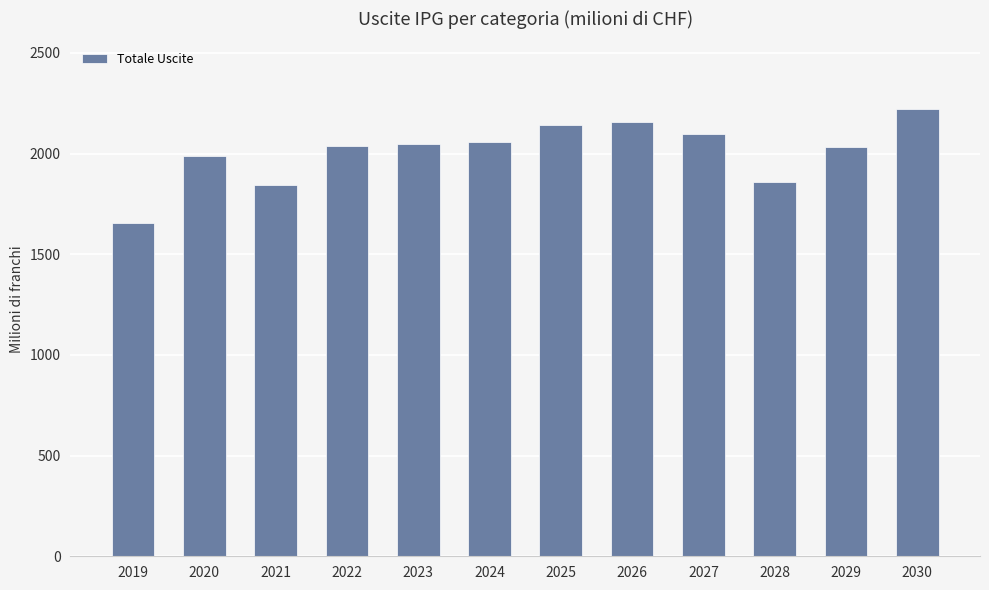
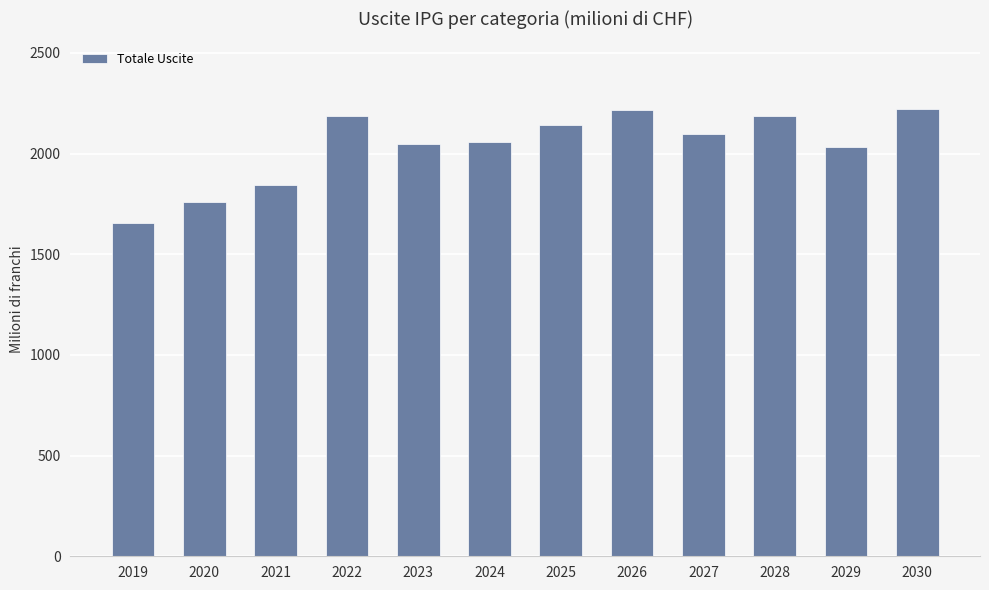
  {
    "2019": 1650,
-   "2020": 1990,
+   "2020": 1760,
    "2021": 1840,
-   "2022": 2040,
+   "2022": 2190,
    "2023": 2050,
    "2024": 2060,
    "2025": 2140,
-   "2026": 2160,
+   "2026": 2220,
    "2027": 2100,
-   "2028": 1860,
+   "2028": 2190,
    "2029": 2030,
    "2030": 2220
  }
